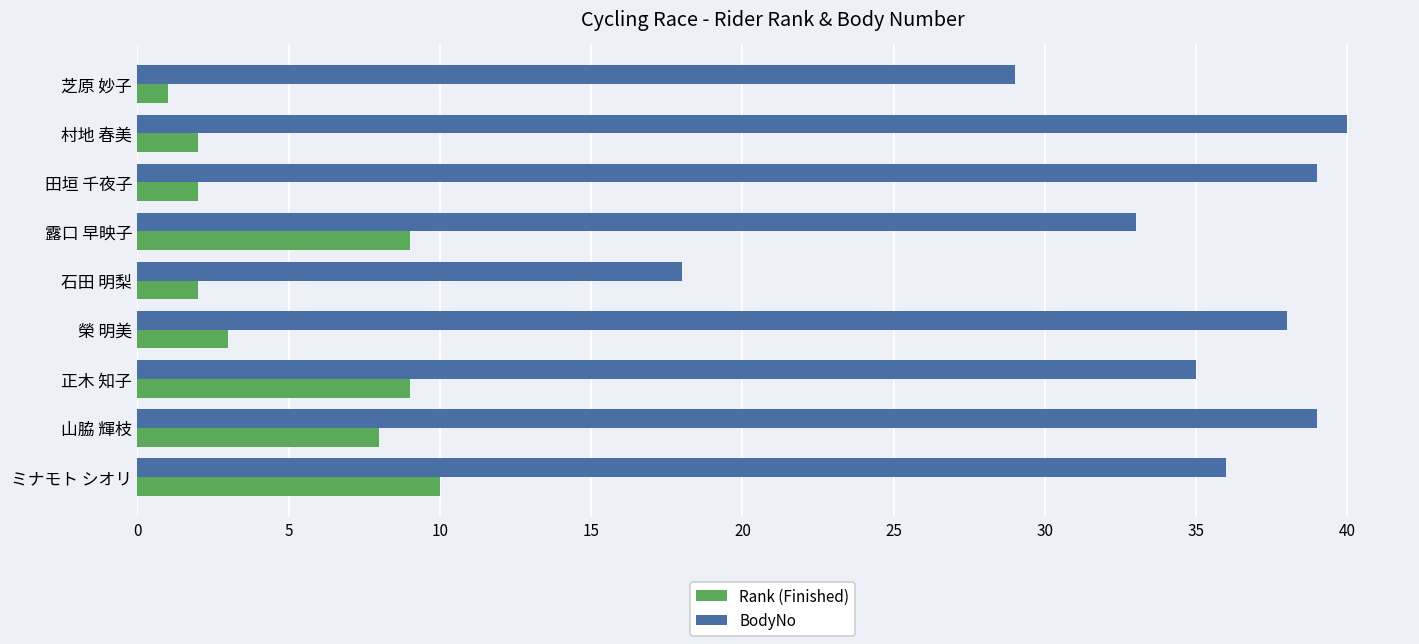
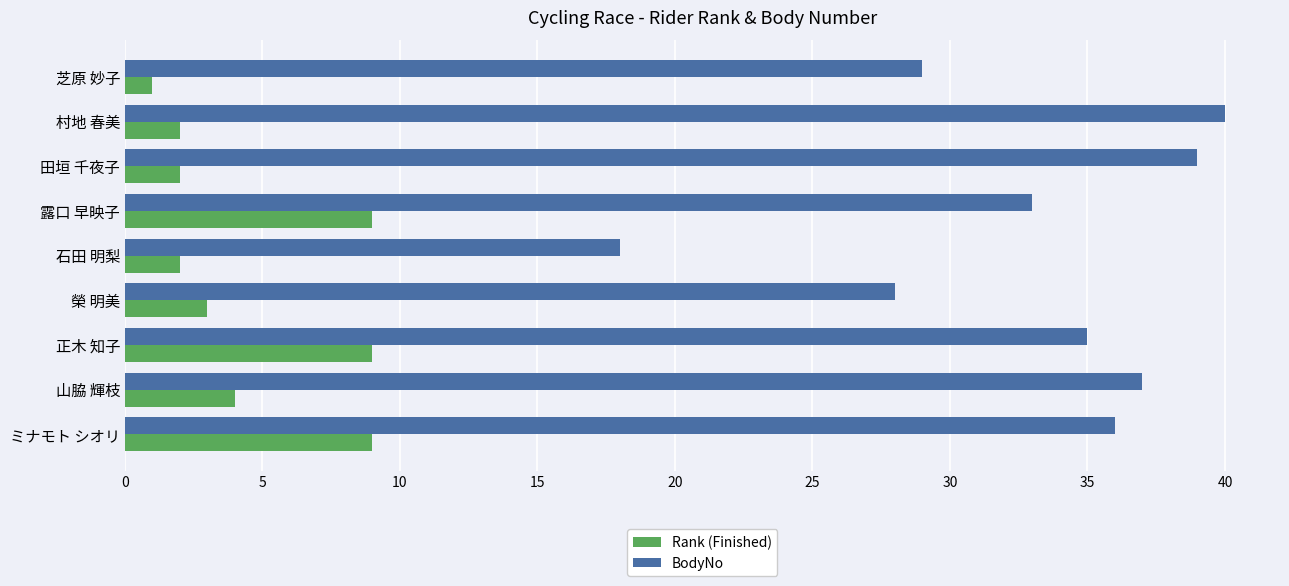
  {
    "Rank (Finished)": {
      "芝原 妙子": 1,
      "村地 春美": 2,
      "田垣 千夜子": 2,
      "露口 早映子": 9,
      "石田 明梨": 2,
      "榮 明美": 3,
      "正木 知子": 9,
-     "山脇 輝枝": 8,
-     "ミナモト シオリ": 10
+     "山脇 輝枝": 4,
+     "ミナモト シオリ": 9
    },
    "BodyNo": {
      "芝原 妙子": 29,
      "村地 春美": 40,
      "田垣 千夜子": 39,
      "露口 早映子": 33,
      "石田 明梨": 18,
-     "榮 明美": 38,
+     "榮 明美": 28,
      "正木 知子": 35,
-     "山脇 輝枝": 39,
+     "山脇 輝枝": 37,
      "ミナモト シオリ": 36
    }
  }
